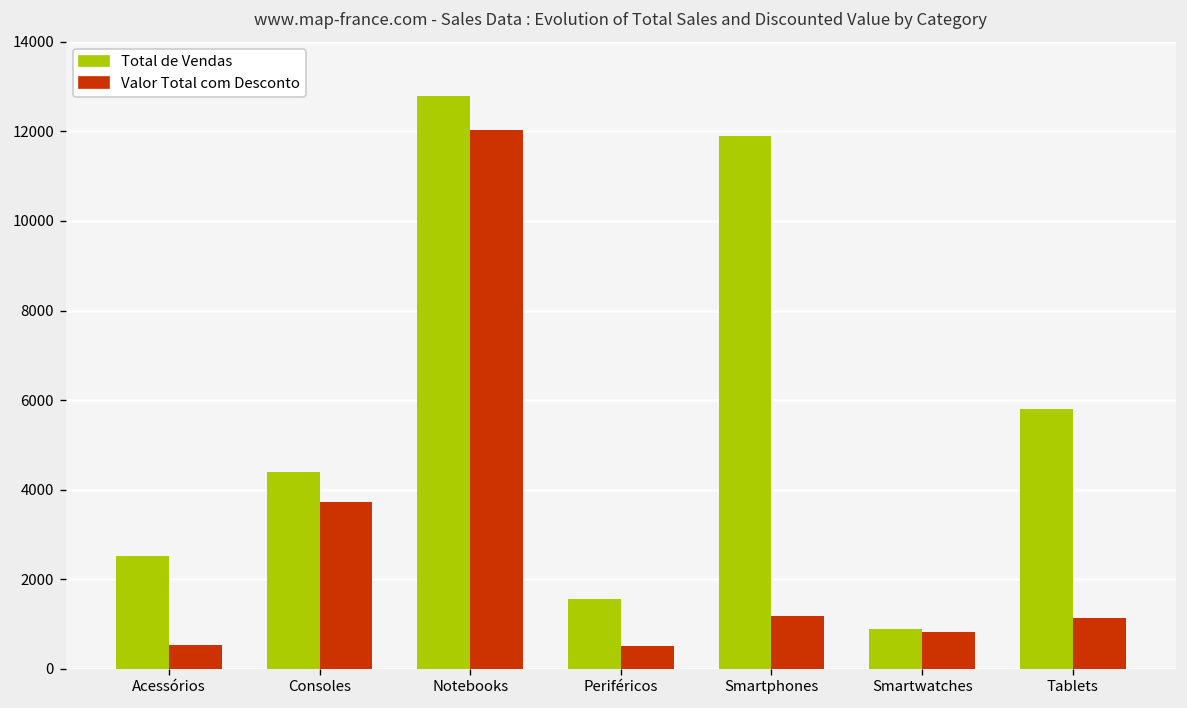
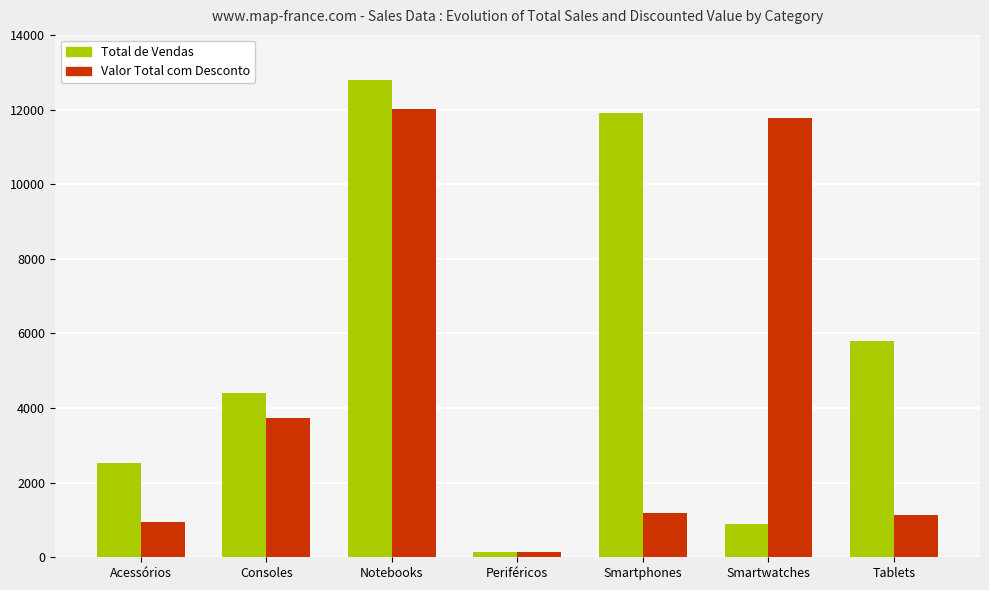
  {
    "Total de Vendas": {
      "Acessórios": 2500,
      "Consoles": 4400,
      "Notebooks": 12800,
-     "Periféricos": 1600,
+     "Periféricos": 100,
      "Smartphones": 11900,
      "Smartwatches": 900,
      "Tablets": 5800
    },
    "Valor Total com Desconto": {
-     "Acessórios": 500,
+     "Acessórios": 1000,
      "Consoles": 3700,
      "Notebooks": 12000,
-     "Periféricos": 500,
+     "Periféricos": 100,
      "Smartphones": 1200,
-     "Smartwatches": 800,
+     "Smartwatches": 11800,
      "Tablets": 1100
    }
  }
